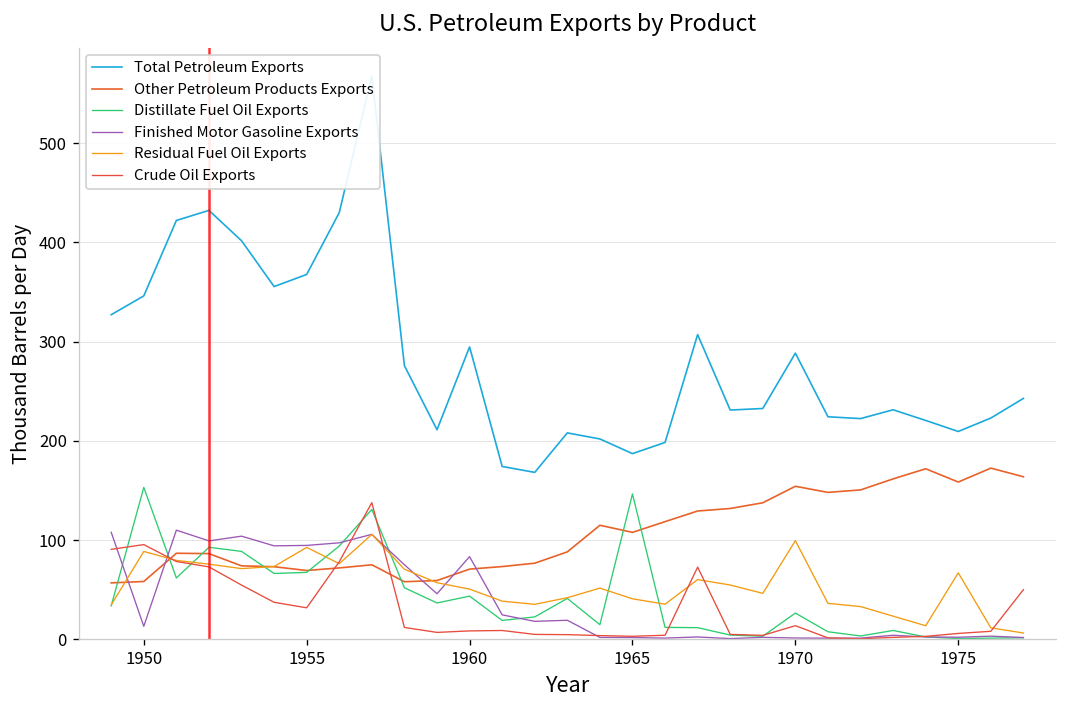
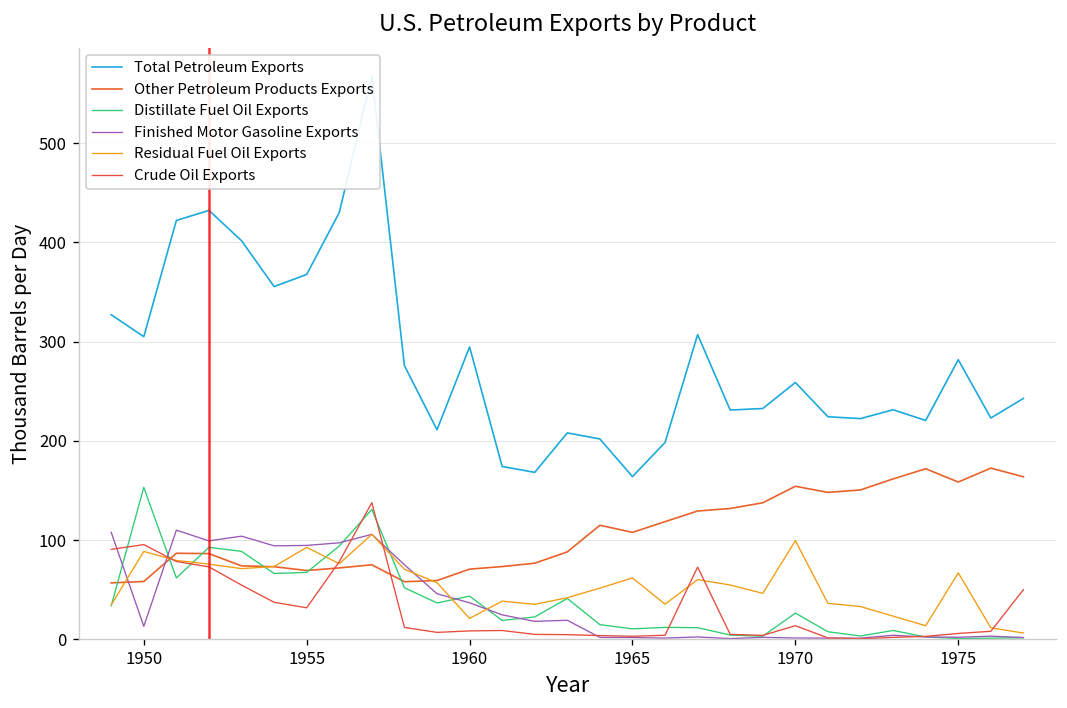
  {
    "Total Petroleum Exports": {
-     "1950": 350,
+     "1950": 300,
      "1955": 370,
      "1960": 290,
-     "1965": 190,
-     "1970": 290,
-     "1975": 210
+     "1965": 160,
+     "1970": 260,
+     "1975": 280
    },
    "Distillate Fuel Oil Exports": {
      "1950": 150,
      "1960": 40,
-     "1965": 150,
+     "1965": 10,
      "1970": 30
    },
    "Finished Motor Gasoline Exports": {
      "1950": 10,
-     "1960": 80,
+     "1960": 40,
      "1970": 0
    },
    "Residual Fuel Oil Exports": {
      "1950": 90,
-     "1960": 50,
-     "1965": 40,
+     "1960": 20,
+     "1965": 60,
      "1970": 100,
      "1975": 70
    }
  }
